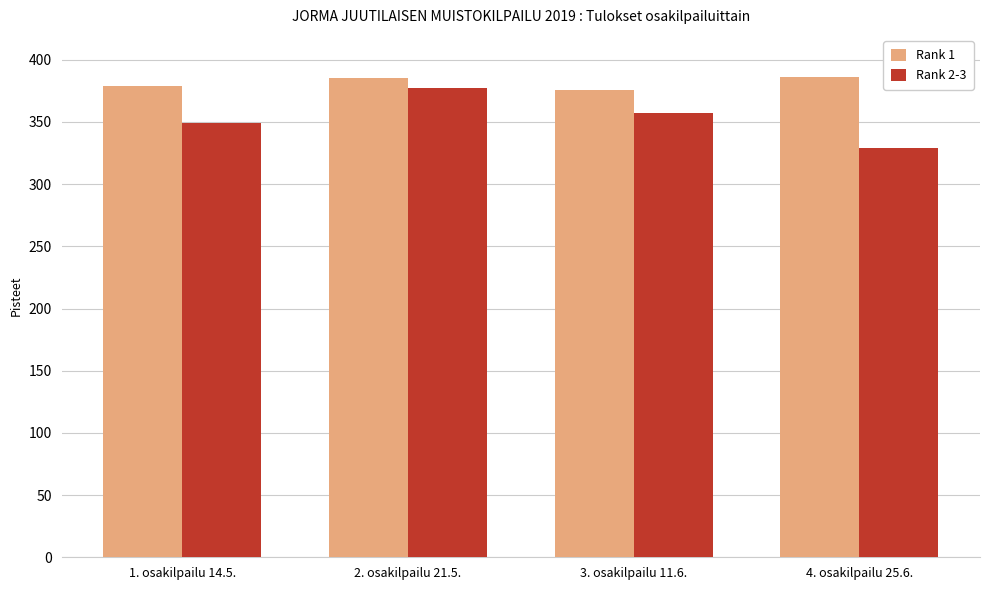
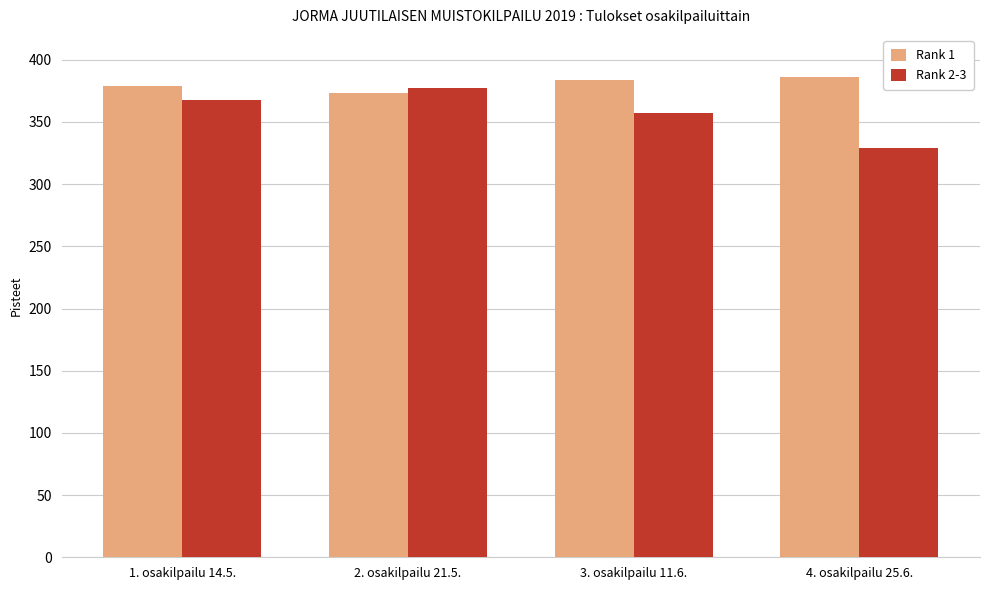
  {
    "Rank 1": {
      "1. osakilpailu 14.5.": 379,
-     "2. osakilpailu 21.5.": 385,
-     "3. osakilpailu 11.6.": 376,
+     "2. osakilpailu 21.5.": 373,
+     "3. osakilpailu 11.6.": 384,
      "4. osakilpailu 25.6.": 386
    },
    "Rank 2-3": {
-     "1. osakilpailu 14.5.": 349,
+     "1. osakilpailu 14.5.": 368,
      "2. osakilpailu 21.5.": 377,
      "3. osakilpailu 11.6.": 357,
      "4. osakilpailu 25.6.": 329
    }
  }
